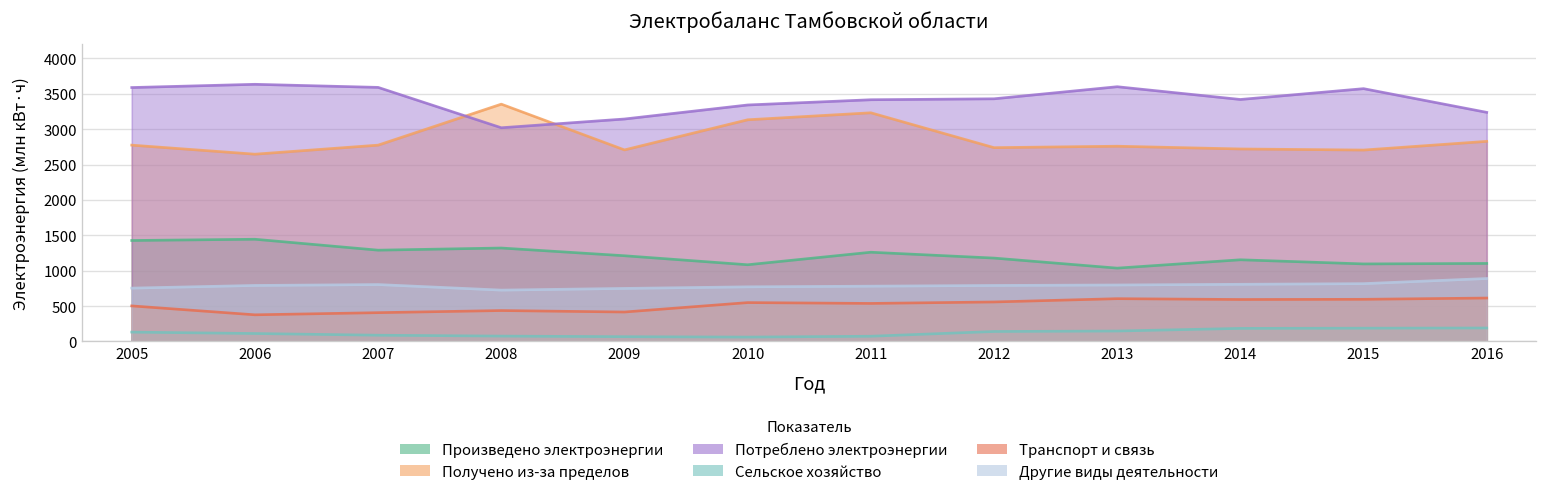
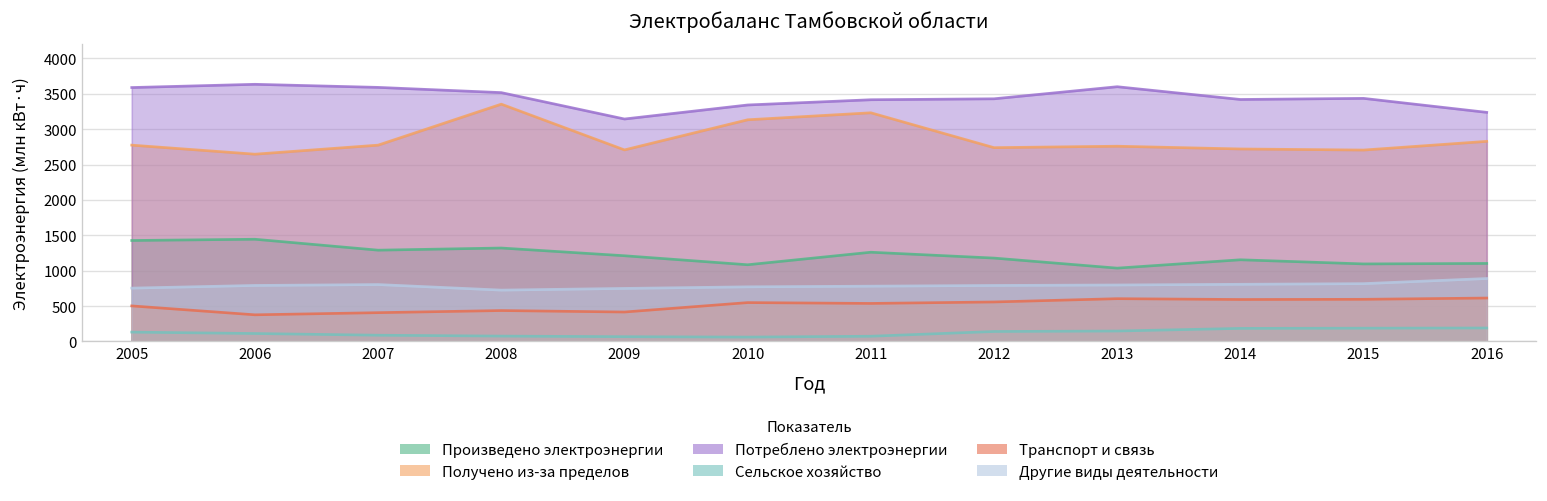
  {
    "Потреблено электроэнергии": {
      "2005": 3600,
      "2006": 3600,
      "2007": 3600,
-     "2008": 3000,
+     "2008": 3500,
      "2009": 3100,
      "2010": 3300,
      "2011": 3400,
      "2012": 3400,
      "2013": 3600,
      "2014": 3400,
-     "2015": 3600,
+     "2015": 3400,
      "2016": 3200
    }
  }
